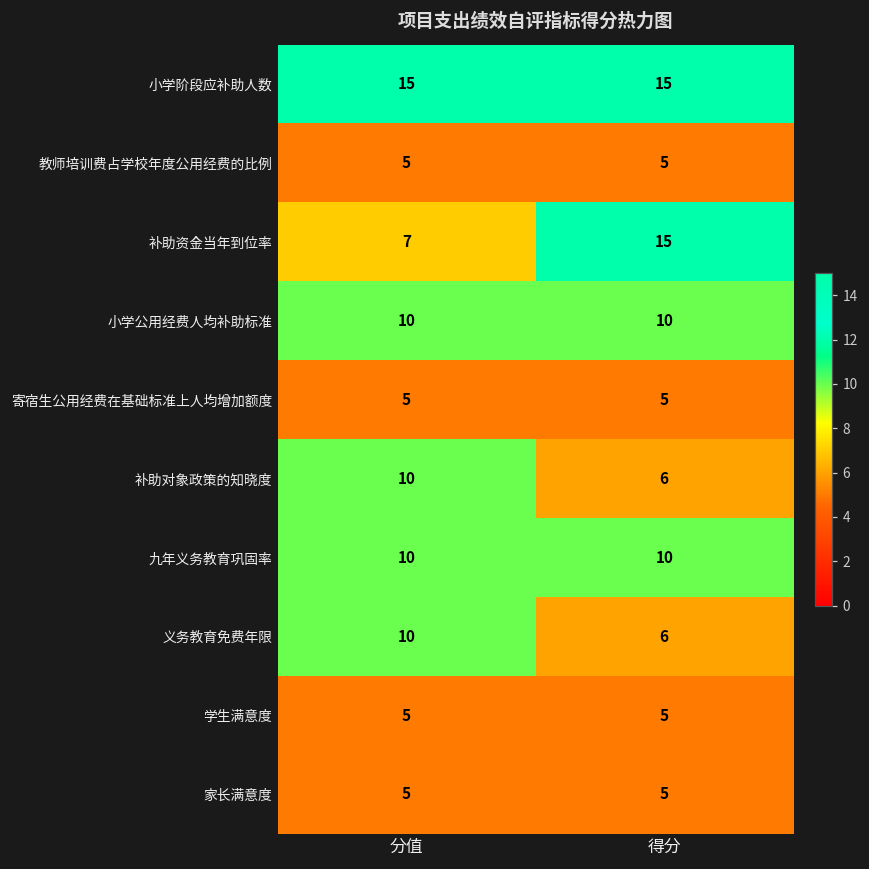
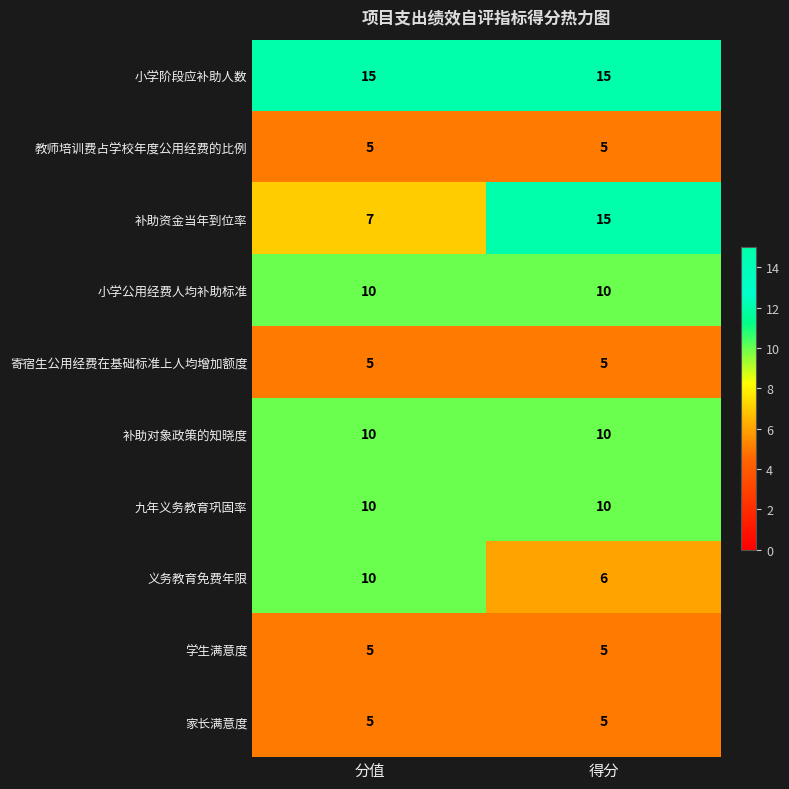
  {
    "小学阶段应补助人数": {
      "分值": 15,
      "得分": 15
    },
    "教师培训费占学校年度公用经费的比例": {
      "分值": 5,
      "得分": 5
    },
    "补助资金当年到位率": {
      "分值": 7,
      "得分": 15
    },
    "小学公用经费人均补助标准": {
      "分值": 10,
      "得分": 10
    },
    "寄宿生公用经费在基础标准上人均增加额度": {
      "分值": 5,
      "得分": 5
    },
    "补助对象政策的知晓度": {
      "分值": 10,
-     "得分": 6
+     "得分": 10
    },
    "九年义务教育巩固率": {
      "分值": 10,
      "得分": 10
    },
    "义务教育免费年限": {
      "分值": 10,
      "得分": 6
    },
    "学生满意度": {
      "分值": 5,
      "得分": 5
    },
    "家长满意度": {
      "分值": 5,
      "得分": 5
    }
  }
